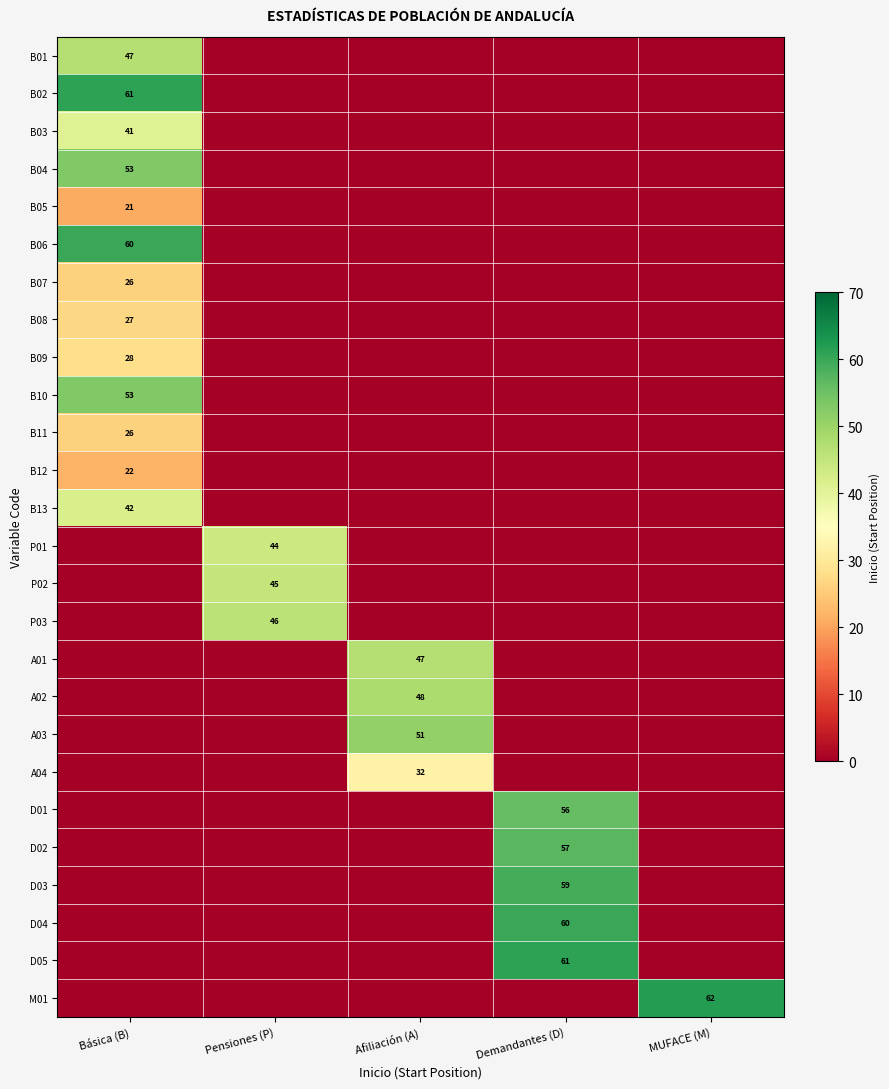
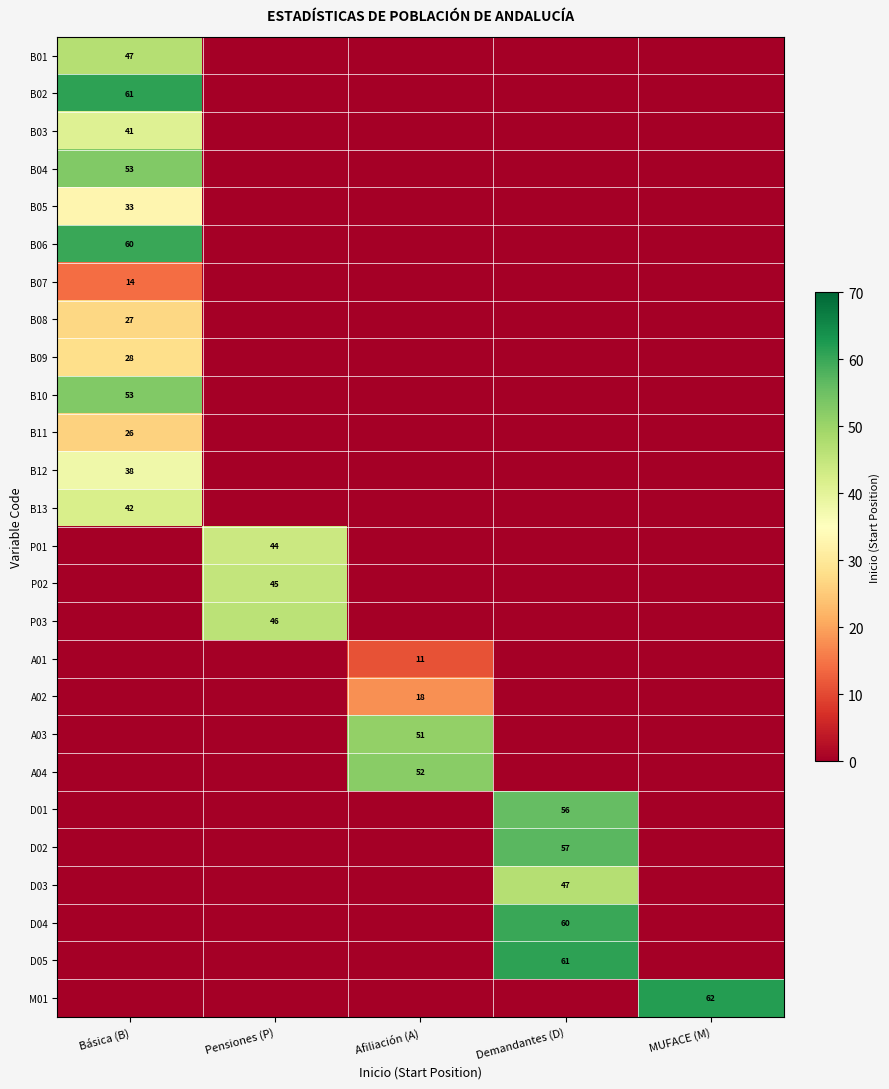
  {
    "B01": {
      "Básica (B)": 47
    },
    "B02": {
      "Básica (B)": 61
    },
    "B03": {
      "Básica (B)": 41
    },
    "B04": {
      "Básica (B)": 53
    },
    "B05": {
-     "Básica (B)": 21
+     "Básica (B)": 33
    },
    "B06": {
      "Básica (B)": 60
    },
    "B07": {
-     "Básica (B)": 26
+     "Básica (B)": 14
    },
    "B08": {
      "Básica (B)": 27
    },
    "B09": {
      "Básica (B)": 28
    },
    "B10": {
      "Básica (B)": 53
    },
    "B11": {
      "Básica (B)": 26
    },
    "B12": {
-     "Básica (B)": 22
+     "Básica (B)": 38
    },
    "B13": {
      "Básica (B)": 42
    },
    "P01": {
      "Pensiones (P)": 44
    },
    "P02": {
      "Pensiones (P)": 45
    },
    "P03": {
      "Pensiones (P)": 46
    },
    "A01": {
-     "Afiliación (A)": 47
+     "Afiliación (A)": 11
    },
    "A02": {
-     "Afiliación (A)": 48
+     "Afiliación (A)": 18
    },
    "A03": {
      "Afiliación (A)": 51
    },
    "A04": {
-     "Afiliación (A)": 32
+     "Afiliación (A)": 52
    },
    "D01": {
      "Demandantes (D)": 56
    },
    "D02": {
      "Demandantes (D)": 57
    },
    "D03": {
-     "Demandantes (D)": 59
+     "Demandantes (D)": 47
    },
    "D04": {
      "Demandantes (D)": 60
    },
    "D05": {
      "Demandantes (D)": 61
    },
    "M01": {
      "MUFACE (M)": 62
    }
  }
